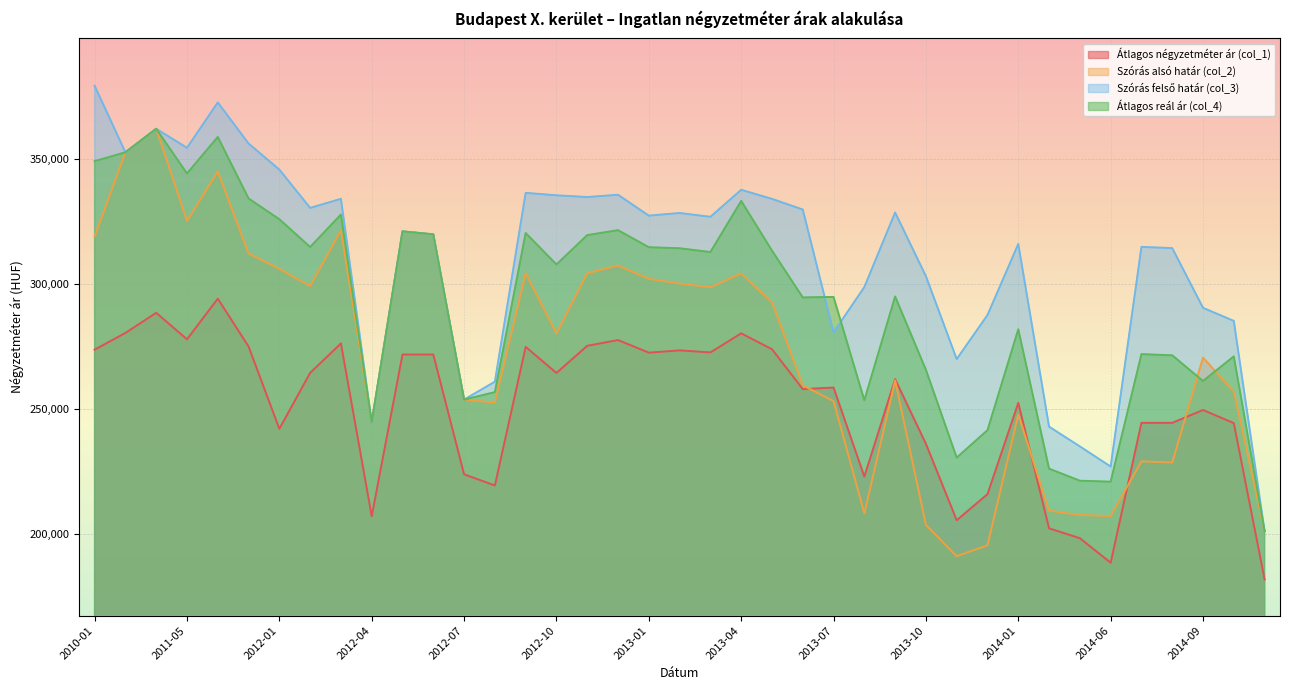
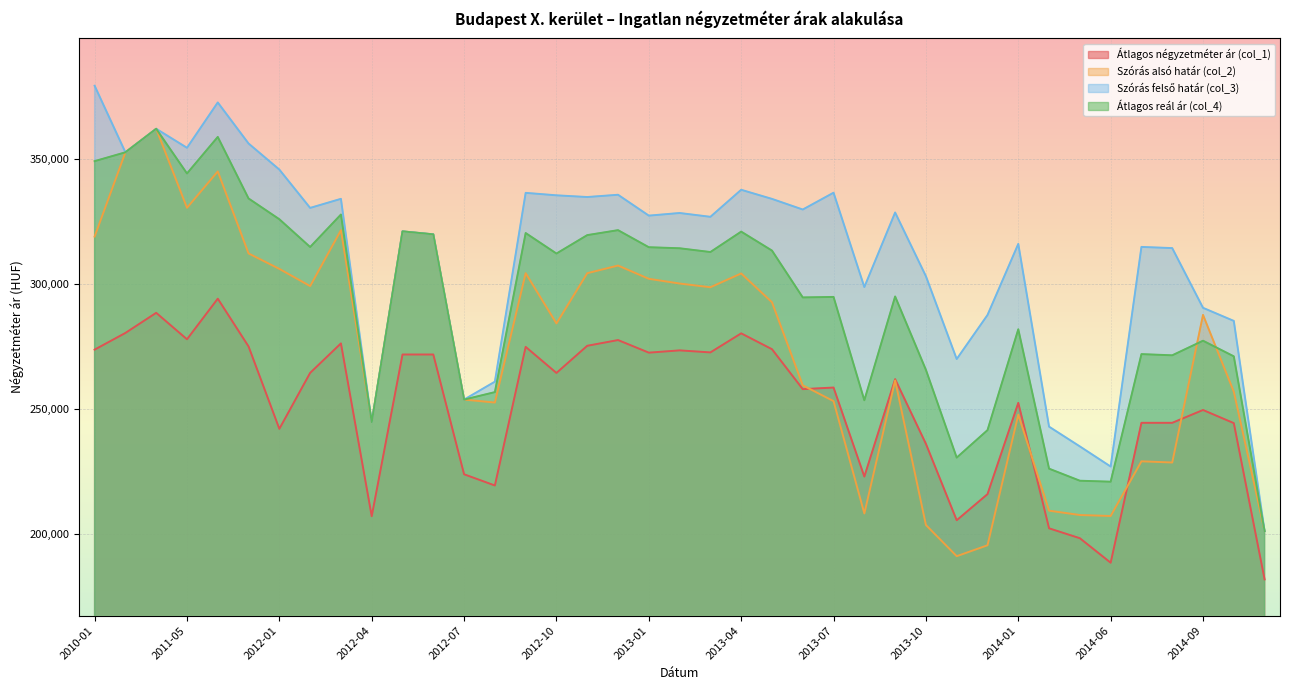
  {
    "Átlagos négyzetméter ár (col_1)": {
      "2010-01": "274,000",
      "2011-05": "278,000",
      "2012-01": "242,000",
      "2012-04": "207,000",
      "2012-07": "224,000",
      "2012-10": "264,000",
      "2013-01": "272,000",
      "2013-04": "280,000",
      "2013-07": "259,000",
      "2013-10": "236,000",
      "2014-01": "252,000",
      "2014-06": "188,000",
      "2014-09": "250,000"
    },
    "Szórás alsó határ (col_2)": {
      "2010-01": "319,000",
-     "2011-05": "325,000",
+     "2011-05": "331,000",
      "2012-01": "306,000",
-     "2012-10": "280,000",
+     "2012-10": "284,000",
      "2013-01": "302,000",
      "2013-04": "304,000",
      "2013-07": "253,000",
      "2013-10": "203,000",
      "2014-01": "248,000",
      "2014-06": "207,000",
-     "2014-09": "271,000"
+     "2014-09": "288,000"
    },
    "Szórás felső határ (col_3)": {
      "2010-01": "379,000",
      "2011-05": "355,000",
      "2012-01": "346,000",
      "2012-10": "336,000",
      "2013-01": "327,000",
      "2013-04": "338,000",
-     "2013-07": "281,000",
+     "2013-07": "337,000",
      "2013-10": "303,000",
      "2014-01": "316,000",
      "2014-06": "227,000",
      "2014-09": "290,000"
    },
    "Átlagos reál ár (col_4)": {
      "2010-01": "349,000",
      "2011-05": "344,000",
      "2012-01": "326,000",
-     "2012-10": "308,000",
+     "2012-10": "312,000",
      "2013-01": "315,000",
-     "2013-04": "333,000",
+     "2013-04": "321,000",
      "2013-07": "295,000",
      "2013-10": "266,000",
      "2014-01": "282,000",
      "2014-06": "221,000",
-     "2014-09": "261,000"
+     "2014-09": "277,000"
    }
  }
